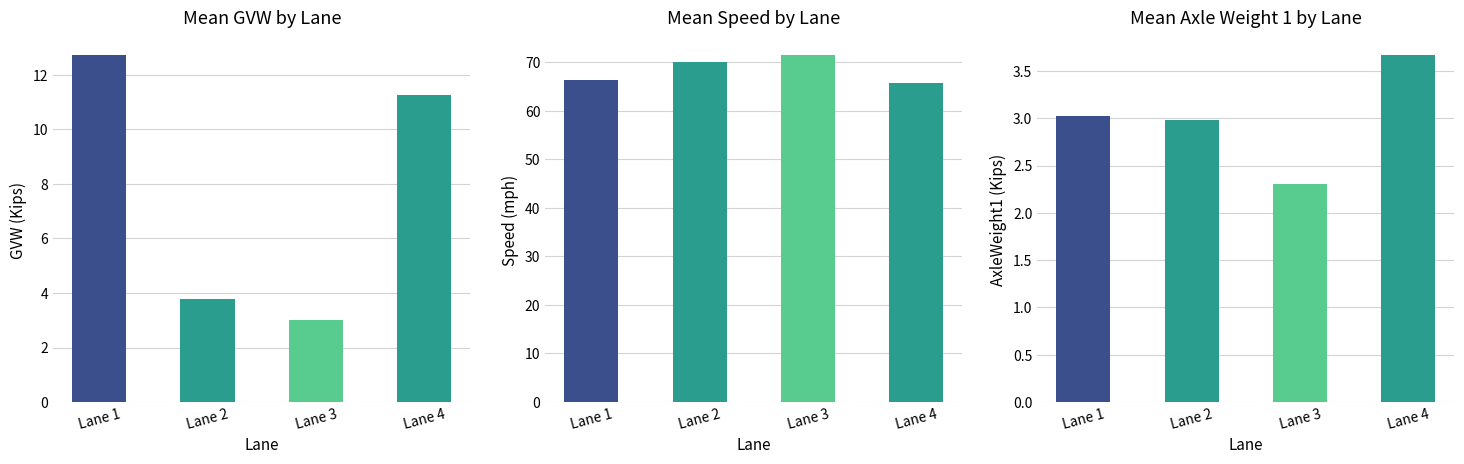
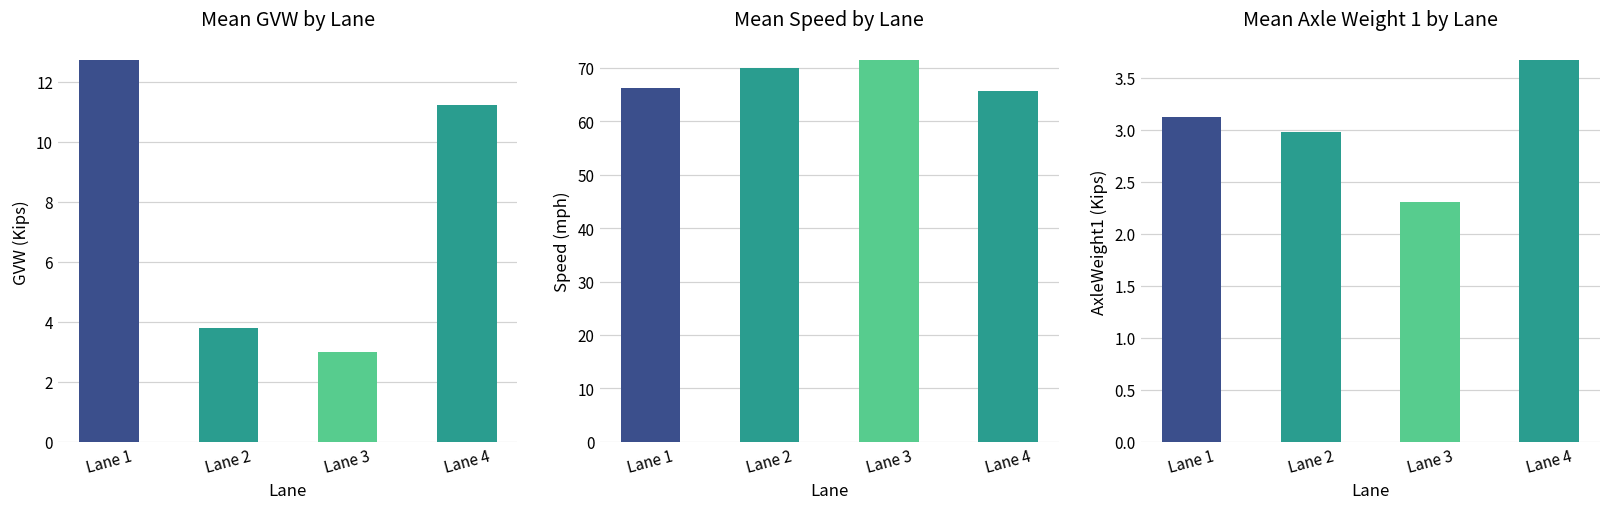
  {
    "Mean GVW by Lane": {
      "Lane 1": 12.7,
      "Lane 2": 3.8,
      "Lane 3": 3.0,
      "Lane 4": 11.2
    },
    "Mean Speed by Lane": {
      "Lane 1": 66,
      "Lane 2": 70,
      "Lane 3": 72,
      "Lane 4": 66
    },
    "Mean Axle Weight 1 by Lane": {
-     "Lane 1": 3.0,
+     "Lane 1": 3.1,
      "Lane 2": 3.0,
      "Lane 3": 2.3,
      "Lane 4": 3.7
    }
  }
